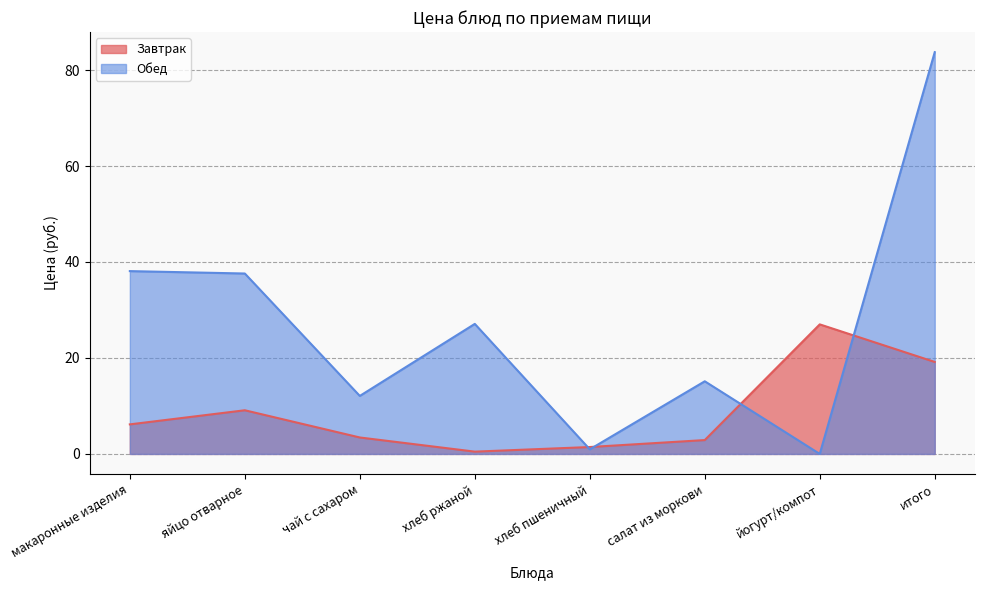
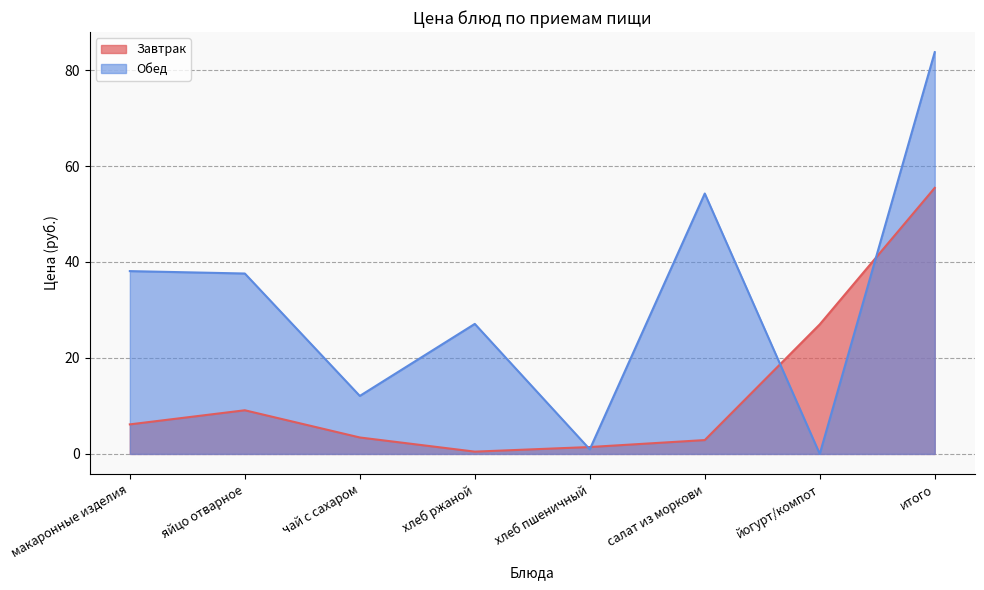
  {
    "Завтрак": {
      "макаронные изделия": 6,
      "яйцо отварное": 9,
      "чай с сахаром": 3,
      "хлеб ржаной": 0,
      "салат из моркови": 3,
      "йогурт/компот": 27,
-     "итого": 19
+     "итого": 55
    },
    "Обед": {
      "макаронные изделия": 38,
      "яйцо отварное": 38,
      "чай с сахаром": 12,
      "хлеб ржаной": 27,
-     "салат из моркови": 15,
+     "салат из моркови": 54,
      "йогурт/компот": 0,
      "итого": 84
    }
  }
